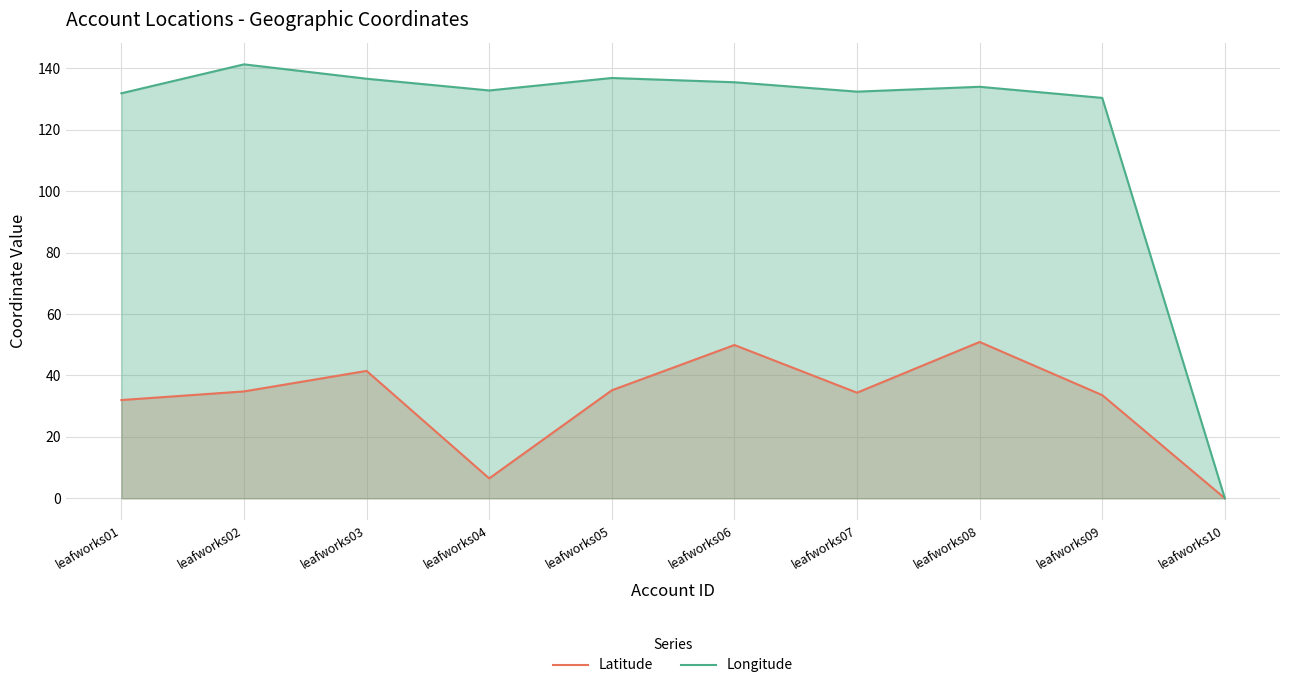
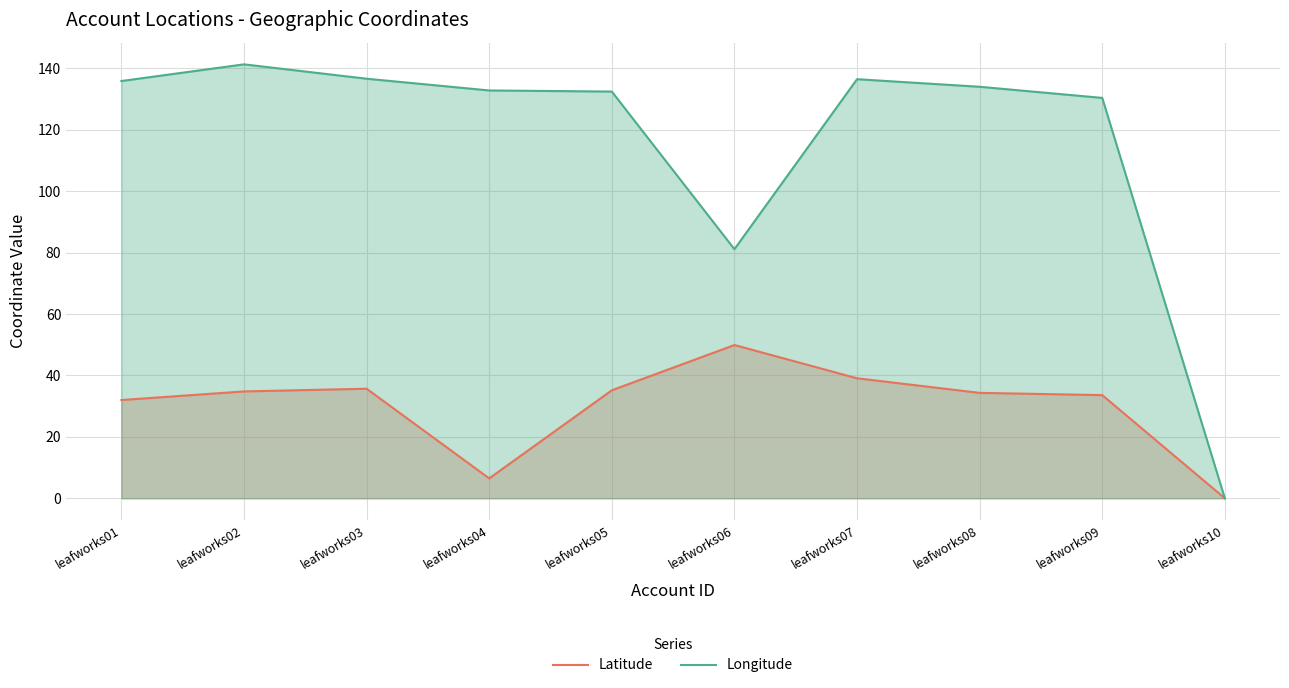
  {
    "Latitude": {
      "leafworks01": 32,
      "leafworks02": 35,
-     "leafworks03": 41,
+     "leafworks03": 36,
      "leafworks04": 6,
      "leafworks05": 35,
      "leafworks06": 50,
-     "leafworks07": 34,
-     "leafworks08": 51,
+     "leafworks07": 39,
+     "leafworks08": 34,
      "leafworks09": 34
    },
    "Longitude": {
-     "leafworks01": 132,
+     "leafworks01": 136,
      "leafworks02": 141,
      "leafworks03": 137,
      "leafworks04": 133,
-     "leafworks05": 137,
-     "leafworks06": 136,
-     "leafworks07": 132,
+     "leafworks05": 132,
+     "leafworks06": 81,
+     "leafworks07": 137,
      "leafworks08": 134,
      "leafworks09": 130
    }
  }
